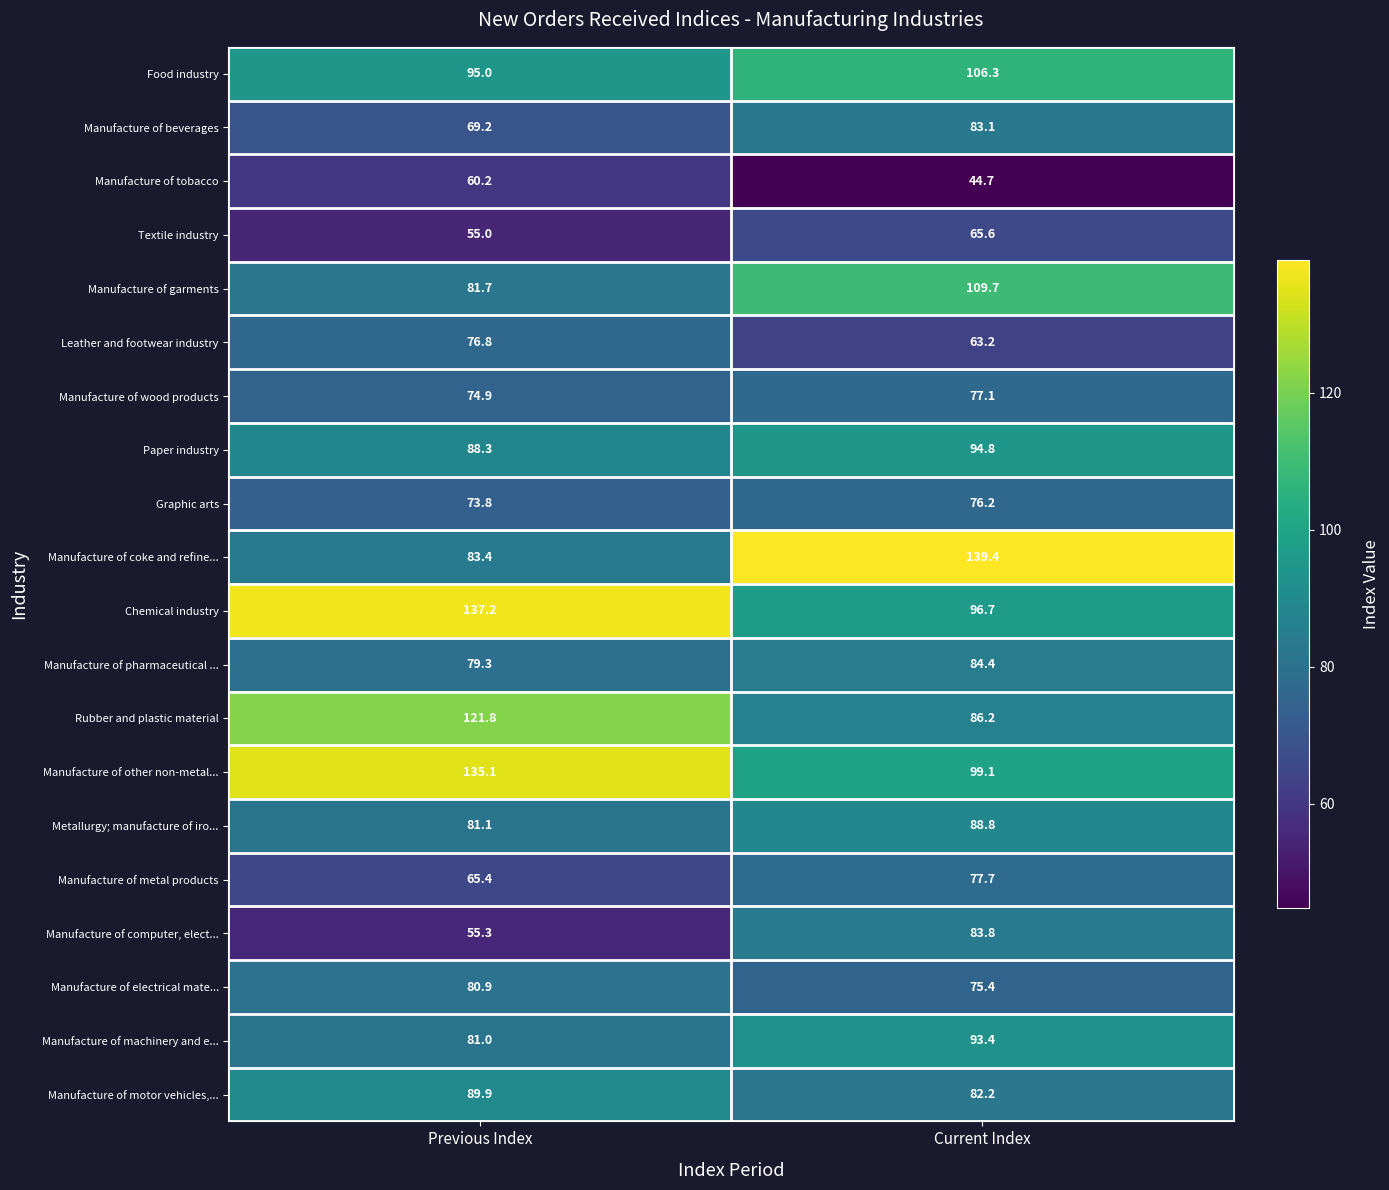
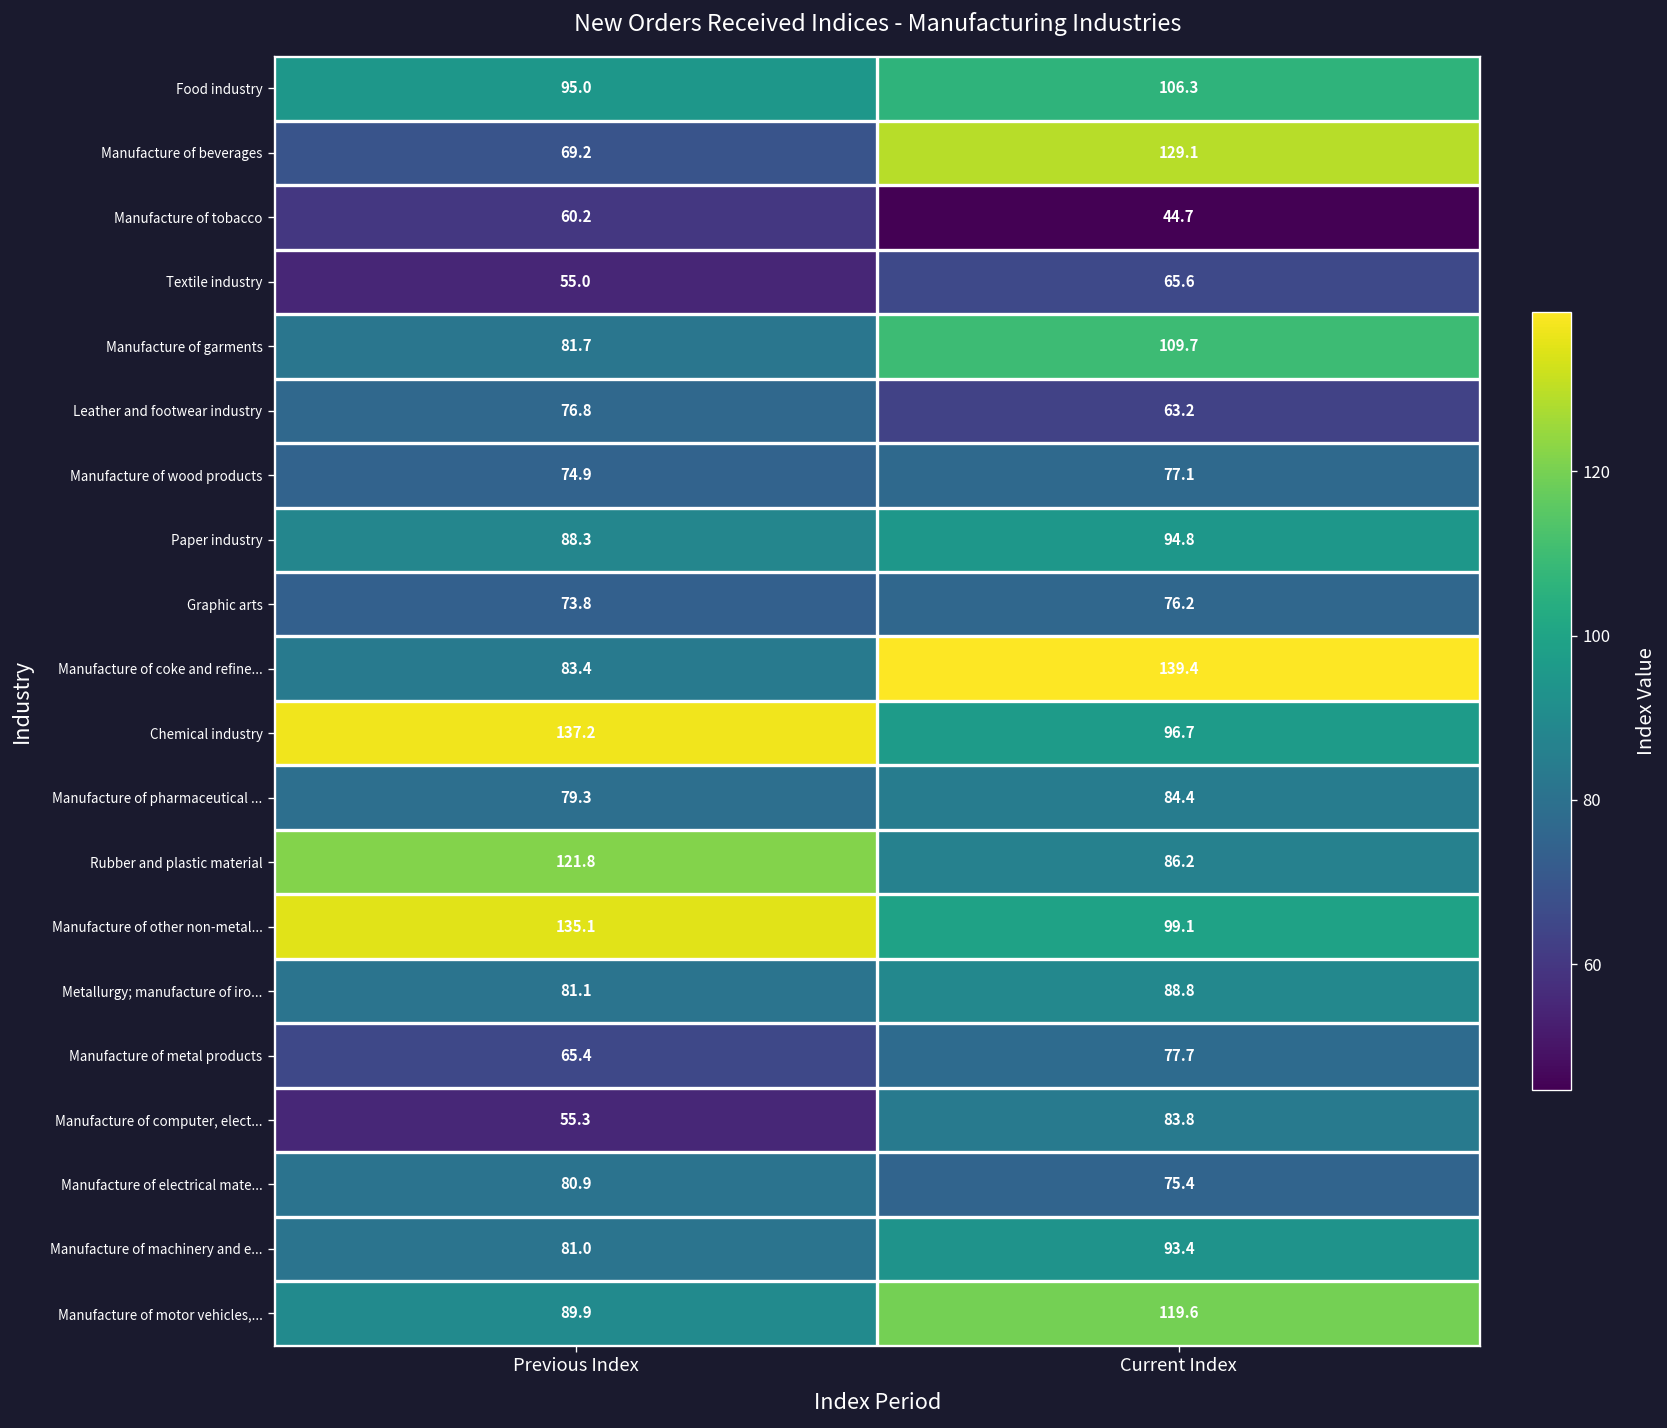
  {
    "Food industry": {
      "Previous Index": 95.0,
      "Current Index": 106.3
    },
    "Manufacture of beverages": {
      "Previous Index": 69.2,
-     "Current Index": 83.1
+     "Current Index": 129.1
    },
    "Manufacture of tobacco": {
      "Previous Index": 60.2,
      "Current Index": 44.7
    },
    "Textile industry": {
      "Previous Index": 55.0,
      "Current Index": 65.6
    },
    "Manufacture of garments": {
      "Previous Index": 81.7,
      "Current Index": 109.7
    },
    "Leather and footwear industry": {
      "Previous Index": 76.8,
      "Current Index": 63.2
    },
    "Manufacture of wood products": {
      "Previous Index": 74.9,
      "Current Index": 77.1
    },
    "Paper industry": {
      "Previous Index": 88.3,
      "Current Index": 94.8
    },
    "Graphic arts": {
      "Previous Index": 73.8,
      "Current Index": 76.2
    },
    "Manufacture of coke and refine...": {
      "Previous Index": 83.4,
      "Current Index": 139.4
    },
    "Chemical industry": {
      "Previous Index": 137.2,
      "Current Index": 96.7
    },
    "Manufacture of pharmaceutical ...": {
      "Previous Index": 79.3,
      "Current Index": 84.4
    },
    "Rubber and plastic material": {
      "Previous Index": 121.8,
      "Current Index": 86.2
    },
    "Manufacture of other non-metal...": {
      "Previous Index": 135.1,
      "Current Index": 99.1
    },
    "Metallurgy; manufacture of iro...": {
      "Previous Index": 81.1,
      "Current Index": 88.8
    },
    "Manufacture of metal products": {
      "Previous Index": 65.4,
      "Current Index": 77.7
    },
    "Manufacture of computer, elect...": {
      "Previous Index": 55.3,
      "Current Index": 83.8
    },
    "Manufacture of electrical mate...": {
      "Previous Index": 80.9,
      "Current Index": 75.4
    },
    "Manufacture of machinery and e...": {
      "Previous Index": 81.0,
      "Current Index": 93.4
    },
    "Manufacture of motor vehicles,...": {
      "Previous Index": 89.9,
-     "Current Index": 82.2
+     "Current Index": 119.6
    }
  }
